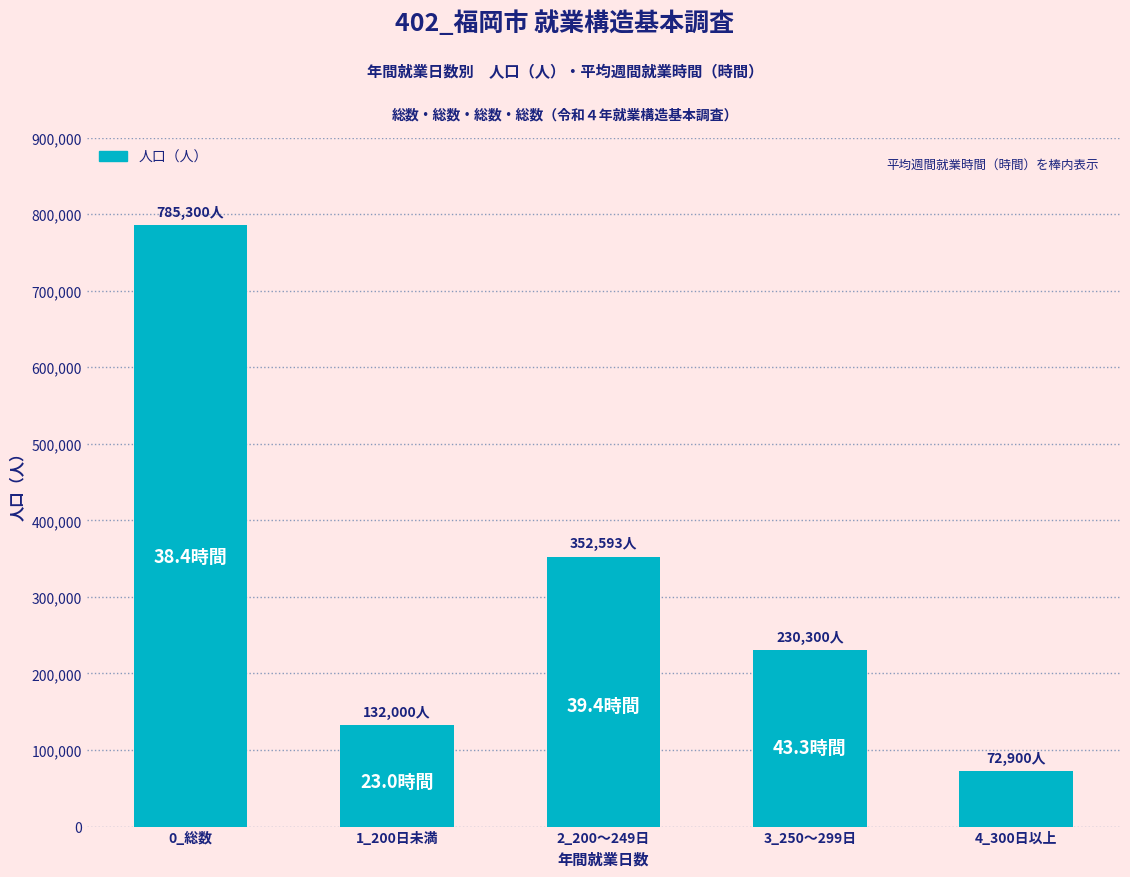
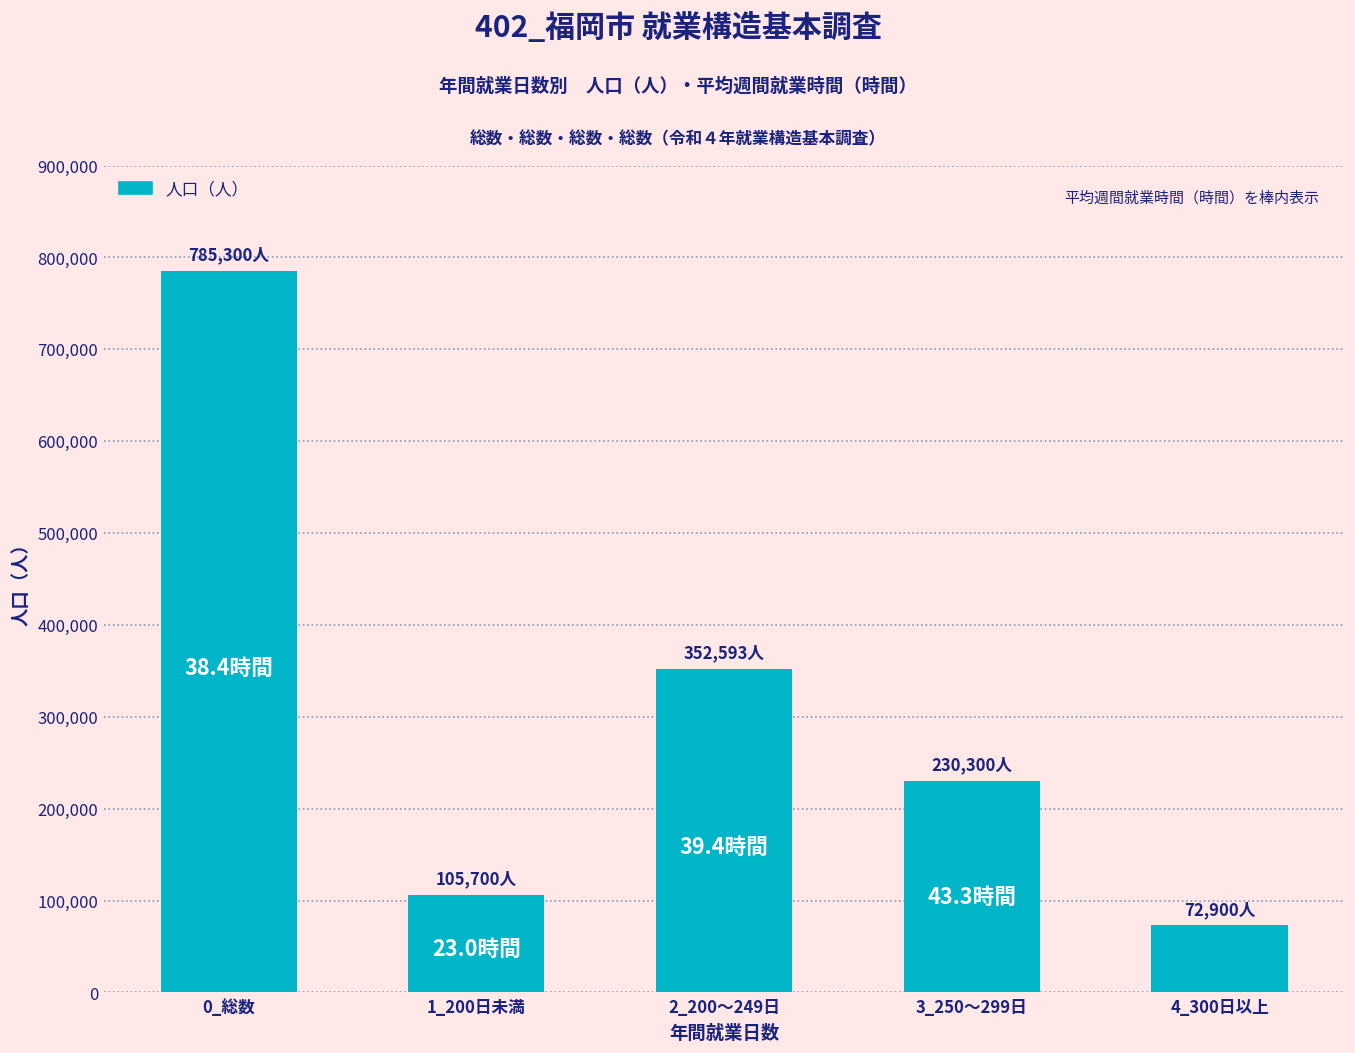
  {
    "0_総数": "785,300人",
-   "1_200日未満": "132,000人",
+   "1_200日未満": "105,700人",
    "2_200～249日": "352,593人",
    "3_250～299日": "230,300人",
    "4_300日以上": "72,900人"
  }
